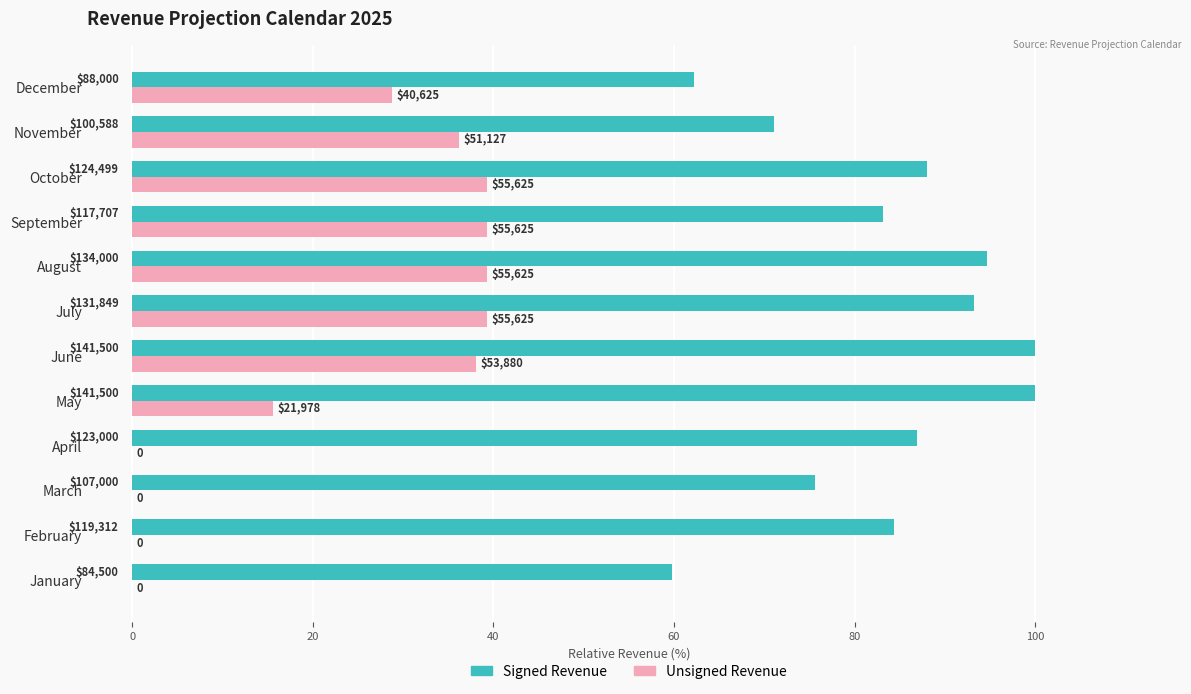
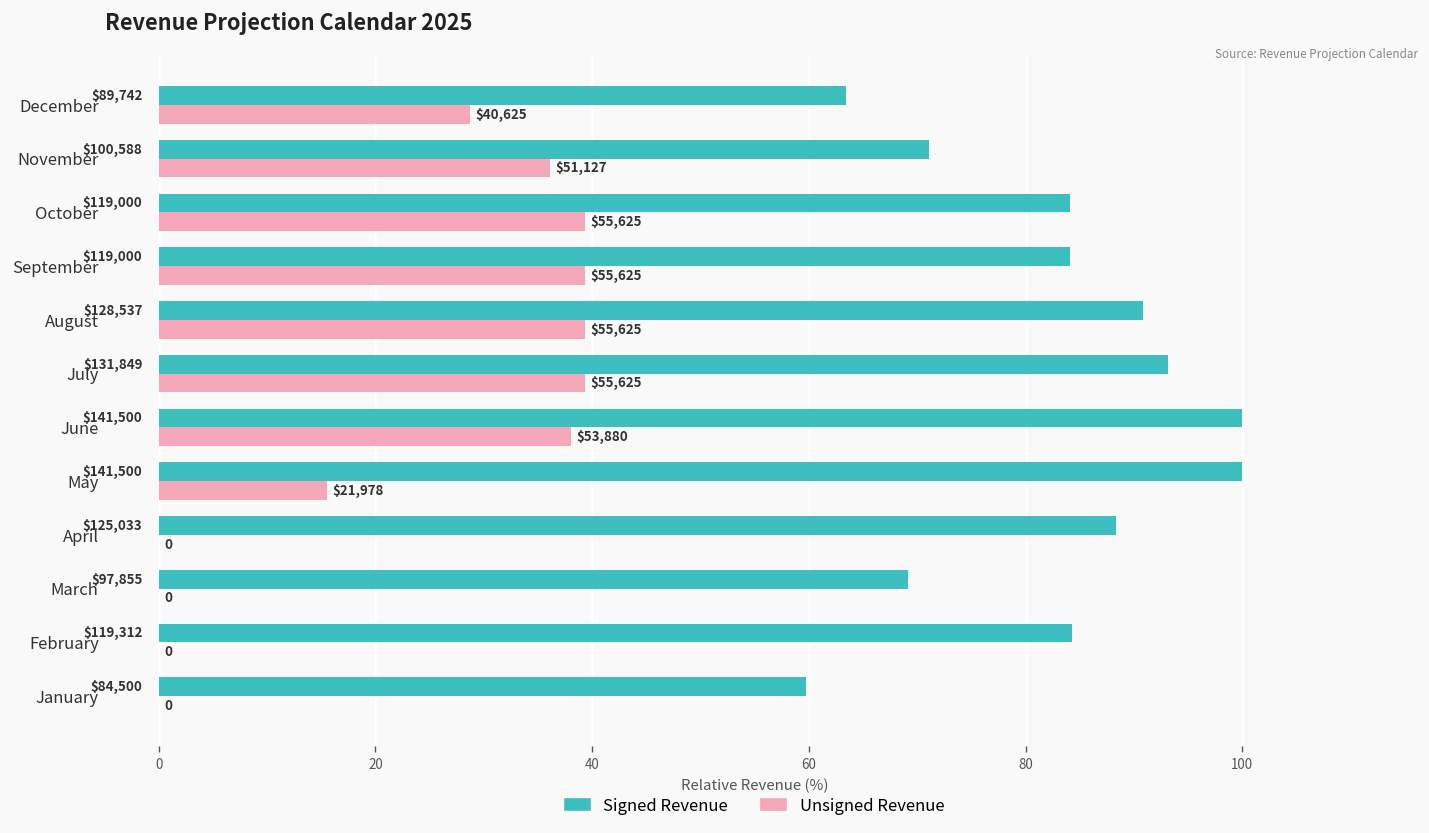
  {
    "Signed Revenue": {
-     "December": "$88,000",
-     "October": "$124,499",
-     "September": "$117,707",
-     "August": "$134,000",
-     "April": "$123,000",
-     "March": "$107,000"
+     "December": "$89,742",
+     "October": "$119,000",
+     "September": "$119,000",
+     "August": "$128,537",
+     "April": "$125,033",
+     "March": "$97,855"
    },
    "Unsigned Revenue": {
      "April": "0",
      "March": "0",
      "February": "0",
      "January": "0"
    }
  }
